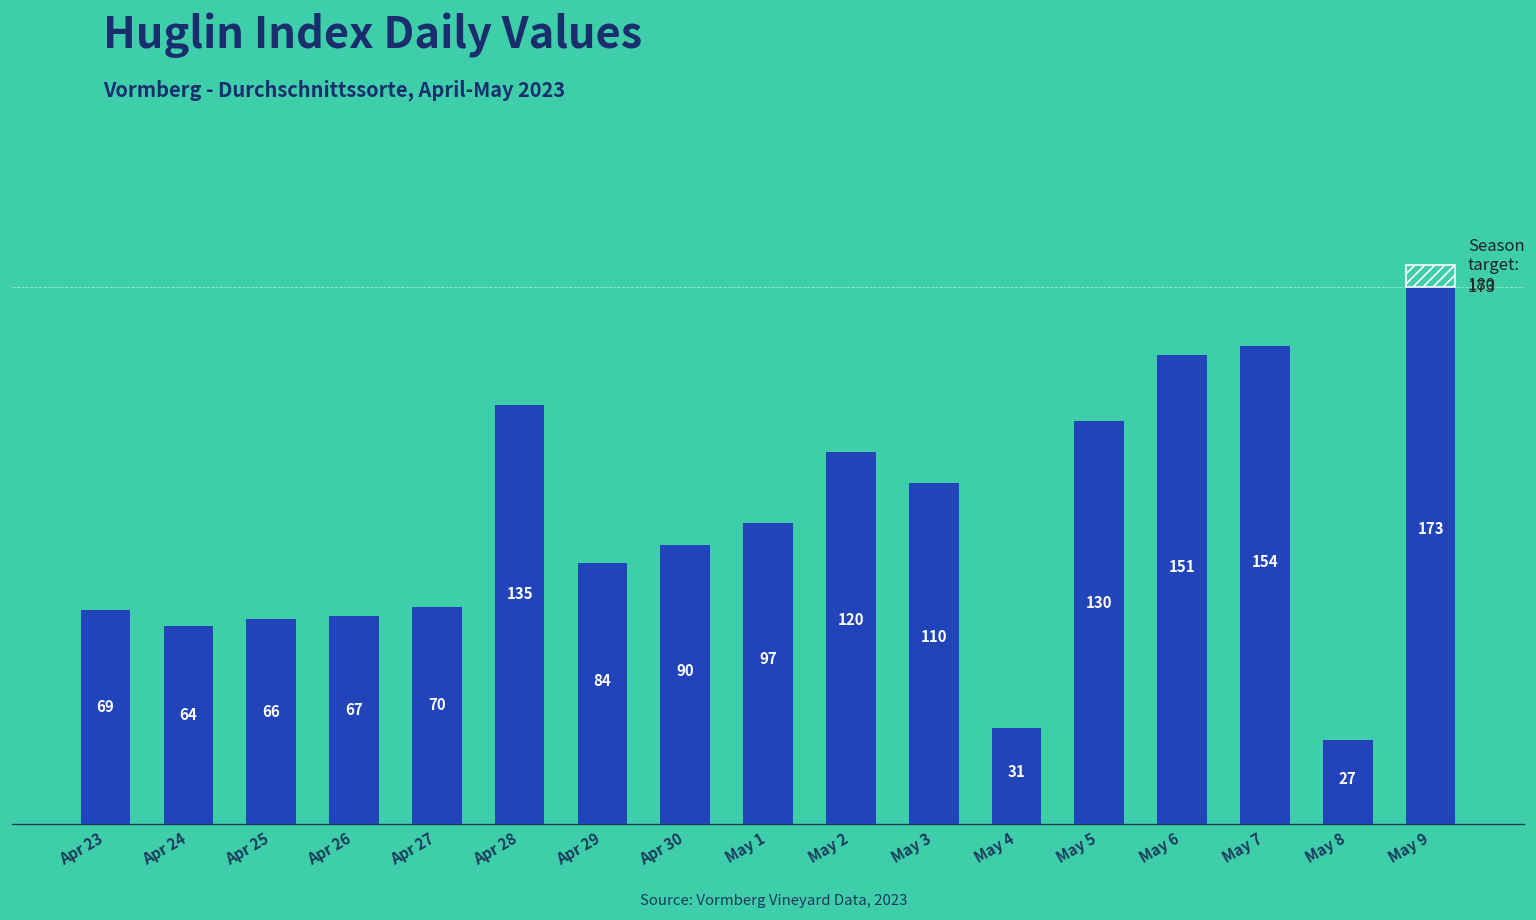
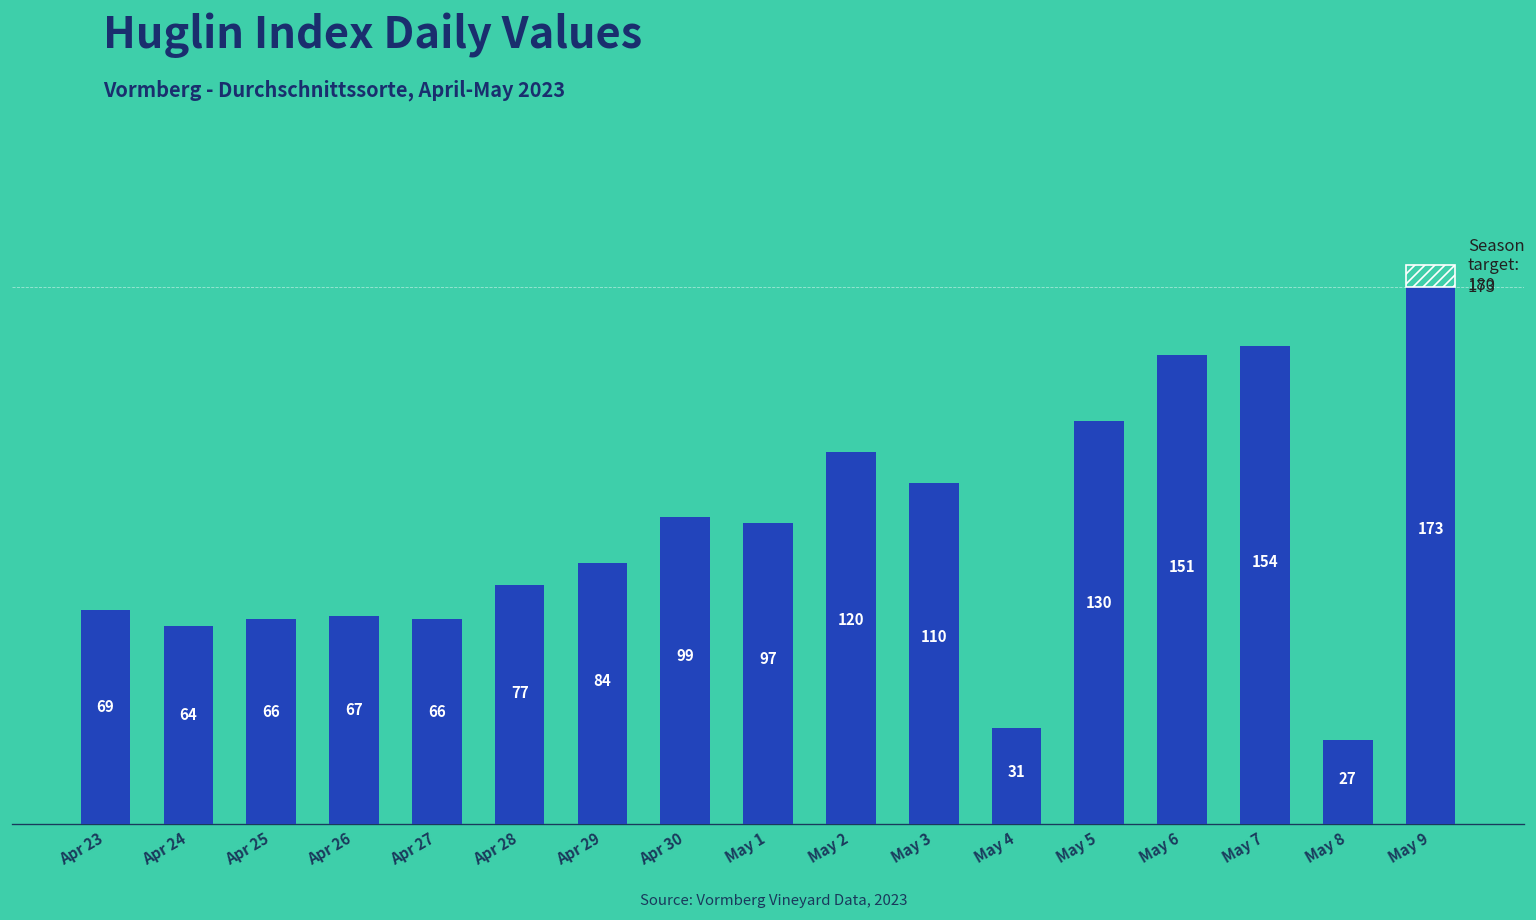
  {
    "Apr 23": 69,
    "Apr 24": 64,
    "Apr 25": 66,
    "Apr 26": 67,
-   "Apr 27": 70,
-   "Apr 28": 135,
+   "Apr 27": 66,
+   "Apr 28": 77,
    "Apr 29": 84,
-   "Apr 30": 90,
+   "Apr 30": 99,
    "May 1": 97,
    "May 2": 120,
    "May 3": 110,
    "May 4": 31,
    "May 5": 130,
    "May 6": 151,
    "May 7": 154,
    "May 8": 27,
    "May 9": 173
  }
